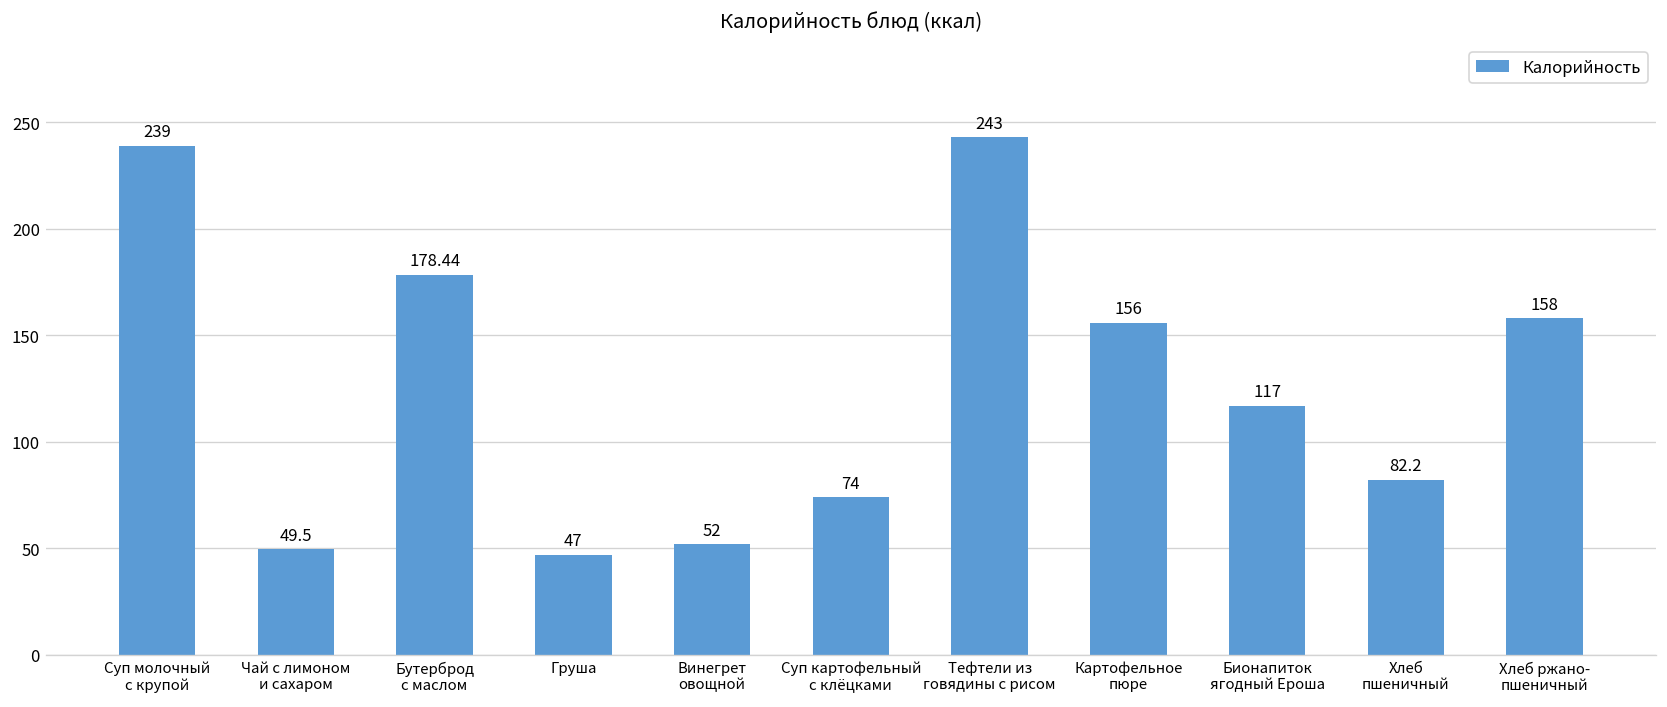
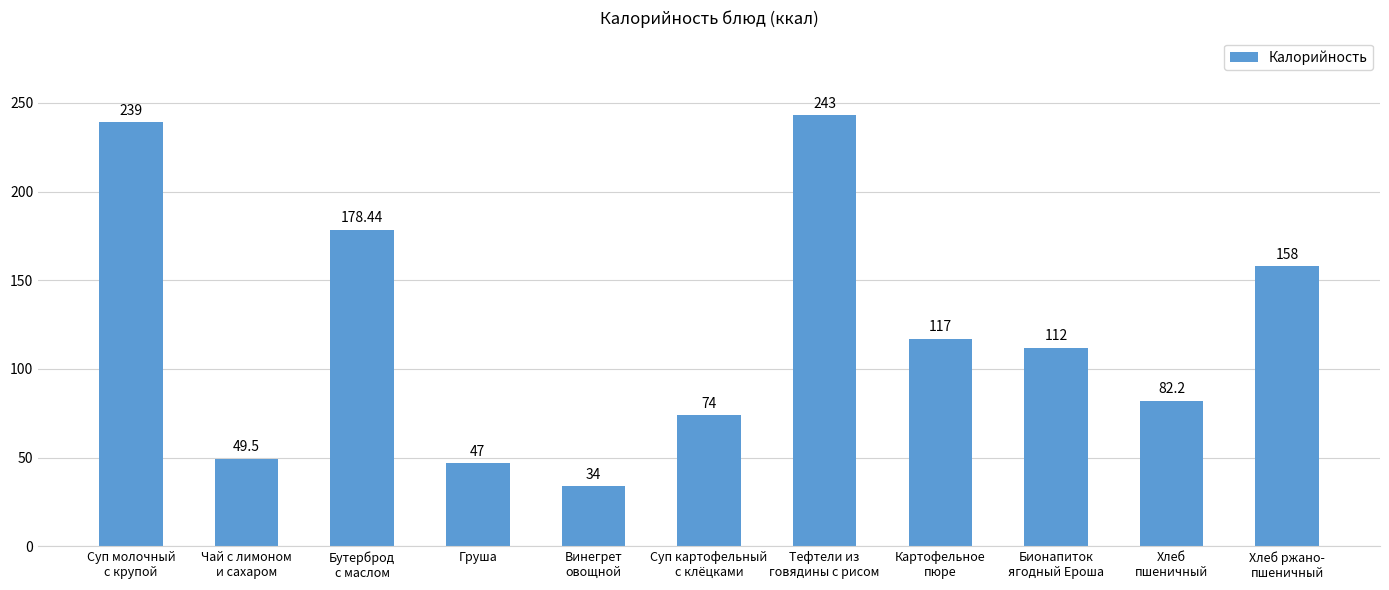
  {
    "Суп молочный с крупой": 239,
    "Чай с лимоном и сахаром": 49.5,
    "Бутерброд с маслом": 178.44,
    "Груша": 47,
-   "Винегрет овощной": 52,
+   "Винегрет овощной": 34,
    "Суп картофельный с клёцками": 74,
    "Тефтели из говядины с рисом": 243,
-   "Картофельное пюре": 156,
-   "Бионапиток ягодный Ероша": 117,
+   "Картофельное пюре": 117,
+   "Бионапиток ягодный Ероша": 112,
    "Хлеб пшеничный": 82.2,
    "Хлеб ржано- пшеничный": 158
  }
